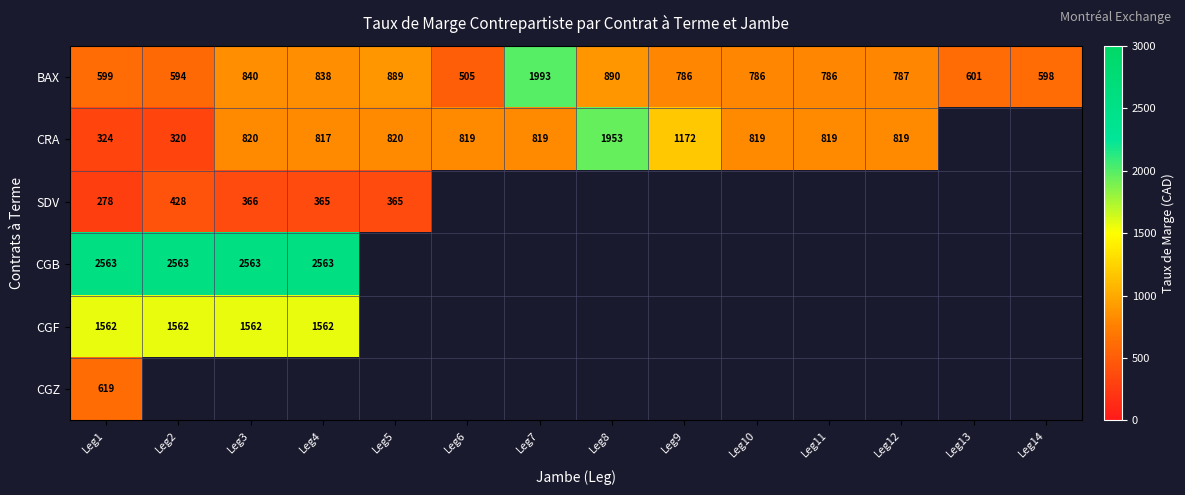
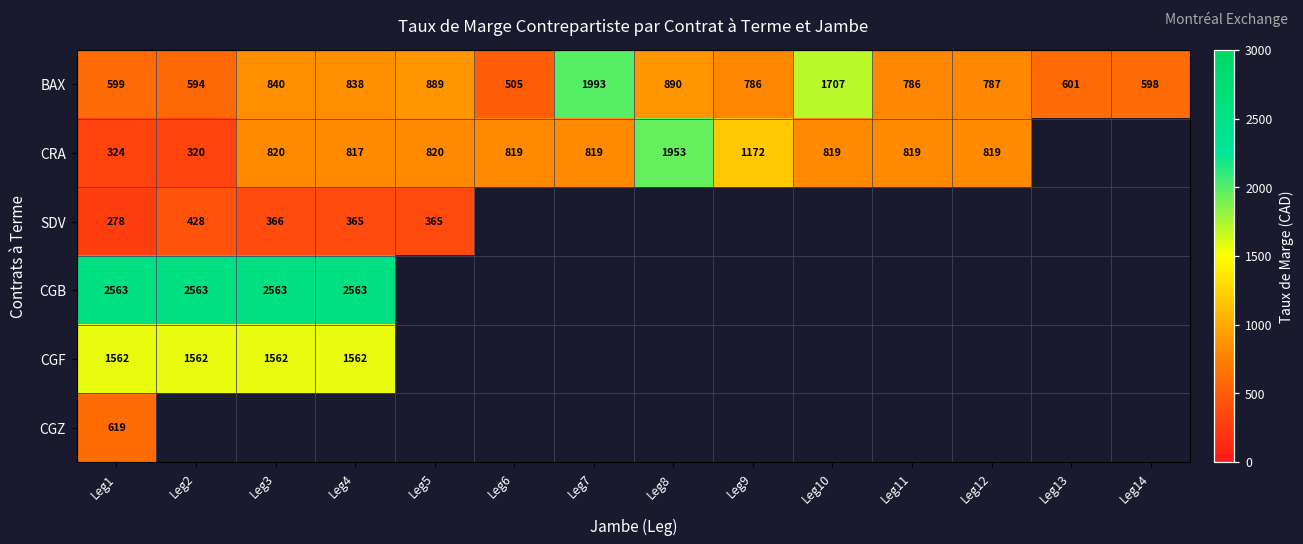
  {
    "BAX": {
      "Leg1": 599,
      "Leg2": 594,
      "Leg3": 840,
      "Leg4": 838,
      "Leg5": 889,
      "Leg6": 505,
      "Leg7": 1993,
      "Leg8": 890,
      "Leg9": 786,
-     "Leg10": 786,
+     "Leg10": 1707,
      "Leg11": 786,
      "Leg12": 787,
      "Leg13": 601,
      "Leg14": 598
    },
    "CRA": {
      "Leg1": 324,
      "Leg2": 320,
      "Leg3": 820,
      "Leg4": 817,
      "Leg5": 820,
      "Leg6": 819,
      "Leg7": 819,
      "Leg8": 1953,
      "Leg9": 1172,
      "Leg10": 819,
      "Leg11": 819,
      "Leg12": 819
    },
    "SDV": {
      "Leg1": 278,
      "Leg2": 428,
      "Leg3": 366,
      "Leg4": 365,
      "Leg5": 365
    },
    "CGB": {
      "Leg1": 2563,
      "Leg2": 2563,
      "Leg3": 2563,
      "Leg4": 2563
    },
    "CGF": {
      "Leg1": 1562,
      "Leg2": 1562,
      "Leg3": 1562,
      "Leg4": 1562
    },
    "CGZ": {
      "Leg1": 619
    }
  }
